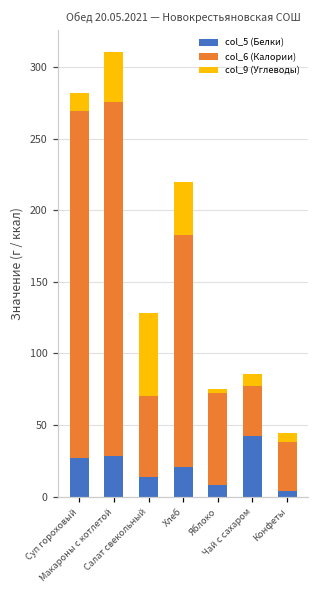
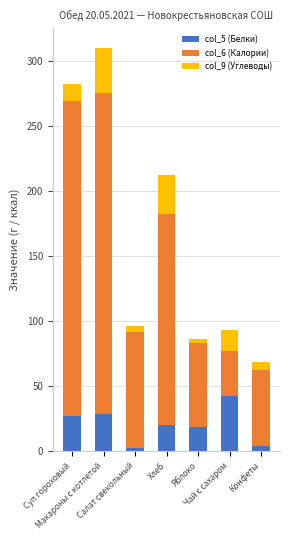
  {
    "col_5 (Белки)": {
      "Суп гороховый": 27,
      "Макароны с котлетой": 29,
-     "Салат свекольный": 14,
+     "Салат свекольный": 3,
      "Хлеб": 21,
-     "Яблоко": 8,
+     "Яблоко": 19,
      "Чай с сахаром": 42,
      "Конфеты": 4
    },
    "col_6 (Калории)": {
      "Суп гороховый": 242,
      "Макароны с котлетой": 247,
-     "Салат свекольный": 56,
+     "Салат свекольный": 89,
      "Хлеб": 162,
      "Яблоко": 64,
      "Чай с сахаром": 35,
-     "Конфеты": 34
+     "Конфеты": 58
    },
    "col_9 (Углеводы)": {
      "Суп гороховый": 13,
      "Макароны с котлетой": 35,
-     "Салат свекольный": 58,
-     "Хлеб": 37,
+     "Салат свекольный": 5,
+     "Хлеб": 29,
      "Яблоко": 3,
-     "Чай с сахаром": 8,
+     "Чай с сахаром": 16,
      "Конфеты": 6
    }
  }
